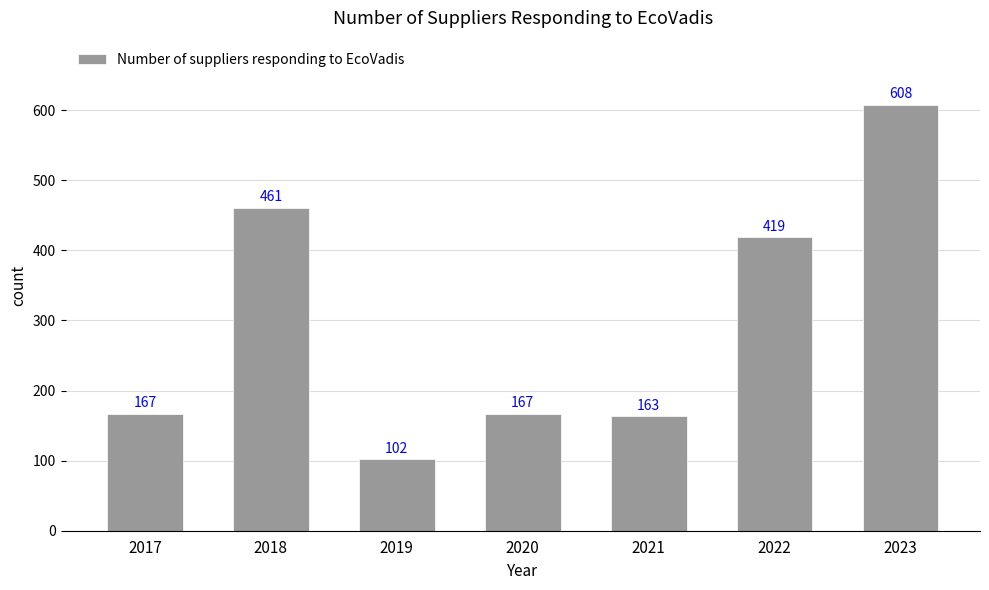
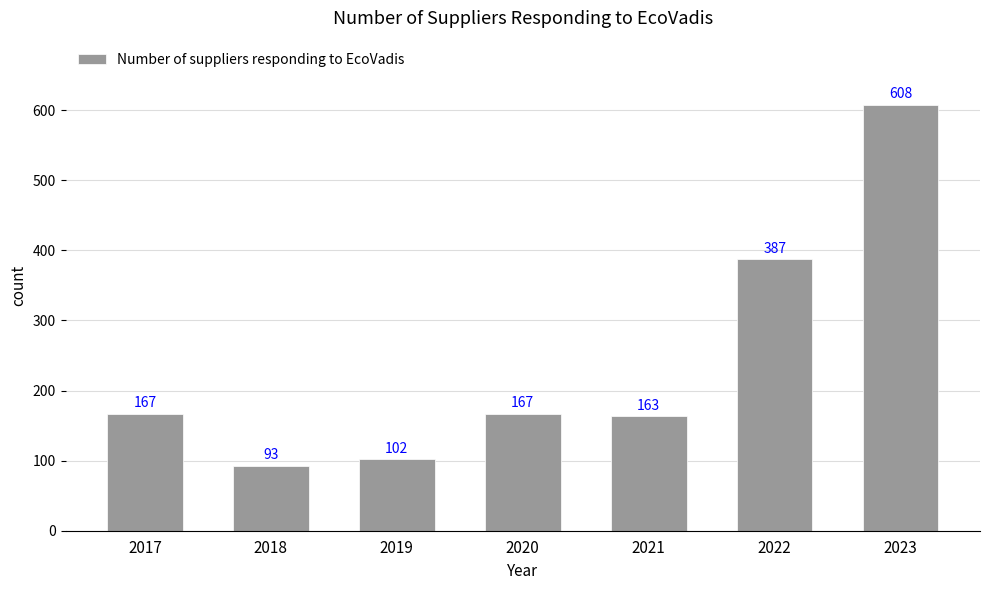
  {
    "2017": 167,
-   "2018": 461,
+   "2018": 93,
    "2019": 102,
    "2020": 167,
    "2021": 163,
-   "2022": 419,
+   "2022": 387,
    "2023": 608
  }
